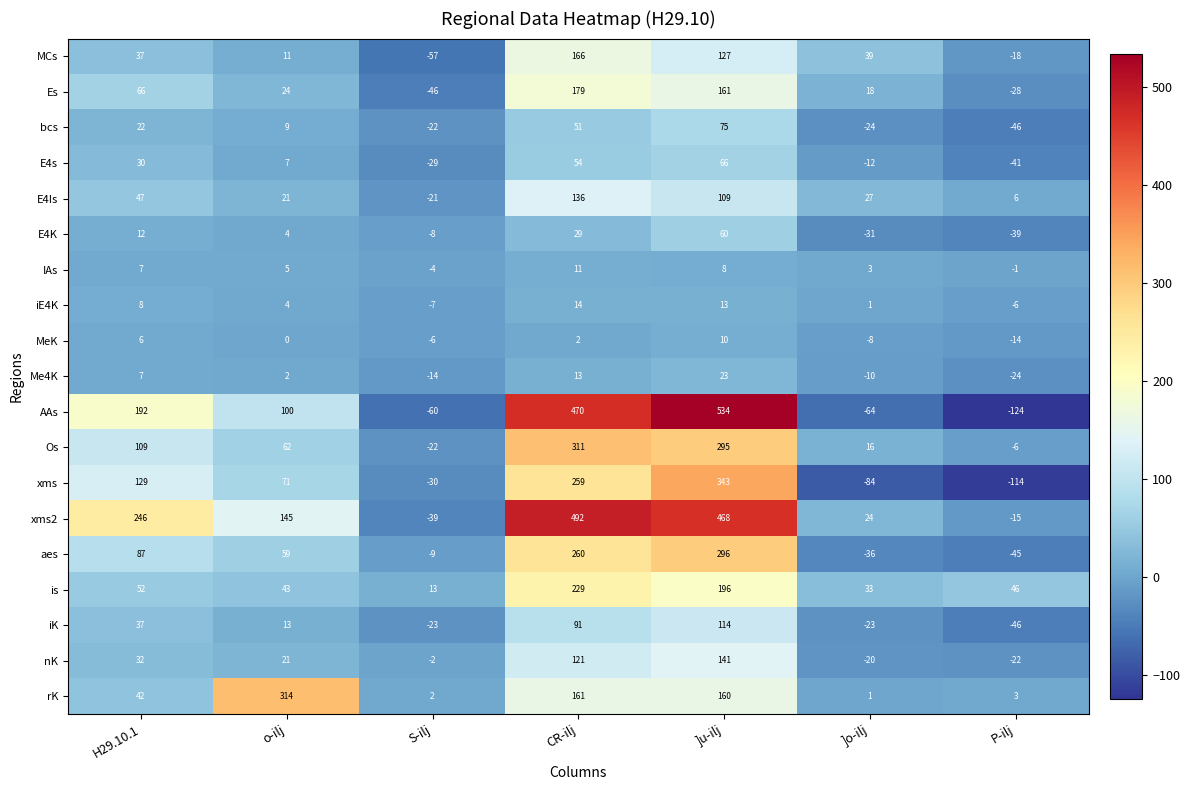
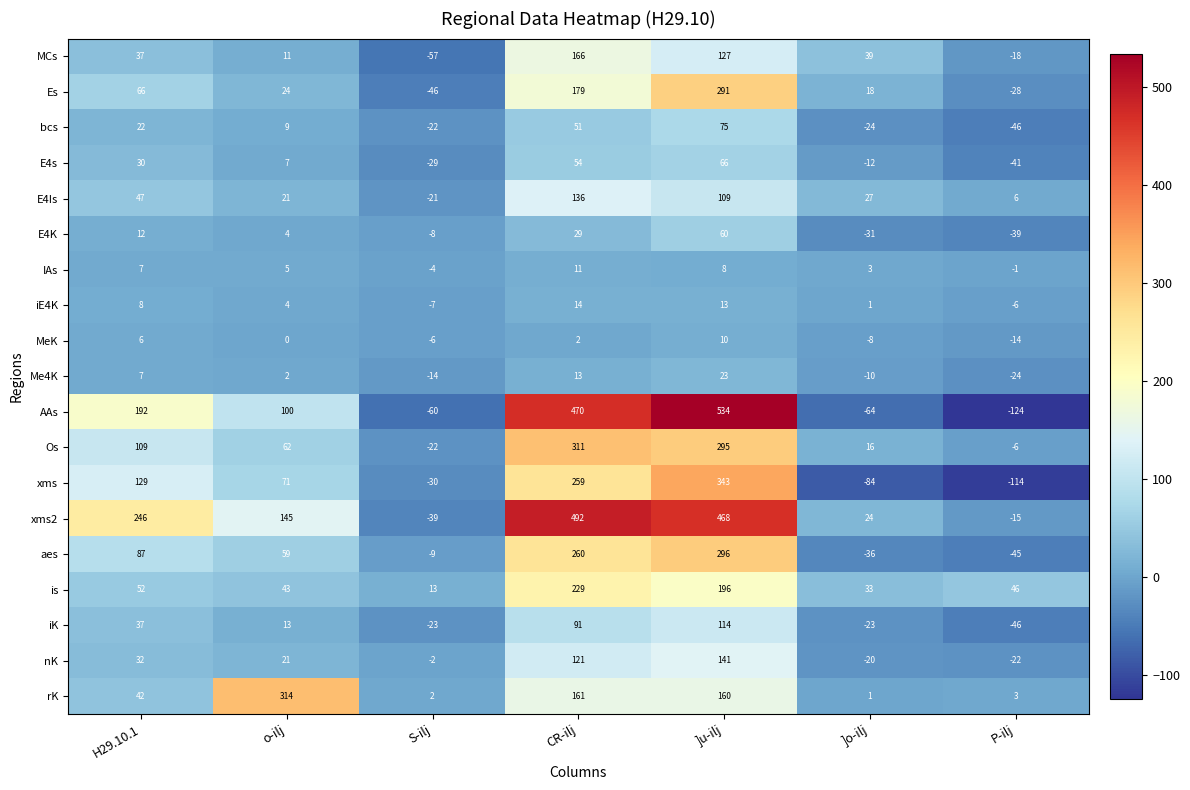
  {
    "MCs": {
      "H29.10.1": 37,
      "o-ilj": 11,
      "S-ilj": -57,
      "CR-ilj": 166,
      "]u-ilj": 127,
      "]o-ilj": 39,
      "P-ilj": -18
    },
    "Es": {
      "H29.10.1": 66,
      "o-ilj": 24,
      "S-ilj": -46,
      "CR-ilj": 179,
-     "]u-ilj": 161,
+     "]u-ilj": 291,
      "]o-ilj": 18,
      "P-ilj": -28
    },
    "bcs": {
      "H29.10.1": 22,
      "o-ilj": 9,
      "S-ilj": -22,
      "CR-ilj": 51,
      "]u-ilj": 75,
      "]o-ilj": -24,
      "P-ilj": -46
    },
    "E4s": {
      "H29.10.1": 30,
      "o-ilj": 7,
      "S-ilj": -29,
      "CR-ilj": 54,
      "]u-ilj": 66,
      "]o-ilj": -12,
      "P-ilj": -41
    },
    "E4Is": {
      "H29.10.1": 47,
      "o-ilj": 21,
      "S-ilj": -21,
      "CR-ilj": 136,
      "]u-ilj": 109,
      "]o-ilj": 27,
      "P-ilj": 6
    },
    "E4K": {
      "H29.10.1": 12,
      "o-ilj": 4,
      "S-ilj": -8,
      "CR-ilj": 29,
      "]u-ilj": 60,
      "]o-ilj": -31,
      "P-ilj": -39
    },
    "IAs": {
      "H29.10.1": 7,
      "o-ilj": 5,
      "S-ilj": -4,
      "CR-ilj": 11,
      "]u-ilj": 8,
      "]o-ilj": 3,
      "P-ilj": -1
    },
    "iE4K": {
      "H29.10.1": 8,
      "o-ilj": 4,
      "S-ilj": -7,
      "CR-ilj": 14,
      "]u-ilj": 13,
      "]o-ilj": 1,
      "P-ilj": -6
    },
    "MeK": {
      "H29.10.1": 6,
      "o-ilj": 0,
      "S-ilj": -6,
      "CR-ilj": 2,
      "]u-ilj": 10,
      "]o-ilj": -8,
      "P-ilj": -14
    },
    "Me4K": {
      "H29.10.1": 7,
      "o-ilj": 2,
      "S-ilj": -14,
      "CR-ilj": 13,
      "]u-ilj": 23,
      "]o-ilj": -10,
      "P-ilj": -24
    },
    "AAs": {
      "H29.10.1": 192,
      "o-ilj": 100,
      "S-ilj": -60,
      "CR-ilj": 470,
      "]u-ilj": 534,
      "]o-ilj": -64,
      "P-ilj": -124
    },
    "Os": {
      "H29.10.1": 109,
      "o-ilj": 62,
      "S-ilj": -22,
      "CR-ilj": 311,
      "]u-ilj": 295,
      "]o-ilj": 16,
      "P-ilj": -6
    },
    "xms": {
      "H29.10.1": 129,
      "o-ilj": 71,
      "S-ilj": -30,
      "CR-ilj": 259,
      "]u-ilj": 343,
      "]o-ilj": -84,
      "P-ilj": -114
    },
    "xms2": {
      "H29.10.1": 246,
      "o-ilj": 145,
      "S-ilj": -39,
      "CR-ilj": 492,
      "]u-ilj": 468,
      "]o-ilj": 24,
      "P-ilj": -15
    },
    "aes": {
      "H29.10.1": 87,
      "o-ilj": 59,
      "S-ilj": -9,
      "CR-ilj": 260,
      "]u-ilj": 296,
      "]o-ilj": -36,
      "P-ilj": -45
    },
    "is": {
      "H29.10.1": 52,
      "o-ilj": 43,
      "S-ilj": 13,
      "CR-ilj": 229,
      "]u-ilj": 196,
      "]o-ilj": 33,
      "P-ilj": 46
    },
    "iK": {
      "H29.10.1": 37,
      "o-ilj": 13,
      "S-ilj": -23,
      "CR-ilj": 91,
      "]u-ilj": 114,
      "]o-ilj": -23,
      "P-ilj": -46
    },
    "nK": {
      "H29.10.1": 32,
      "o-ilj": 21,
      "S-ilj": -2,
      "CR-ilj": 121,
      "]u-ilj": 141,
      "]o-ilj": -20,
      "P-ilj": -22
    },
    "rK": {
      "H29.10.1": 42,
      "o-ilj": 314,
      "S-ilj": 2,
      "CR-ilj": 161,
      "]u-ilj": 160,
      "]o-ilj": 1,
      "P-ilj": 3
    }
  }
